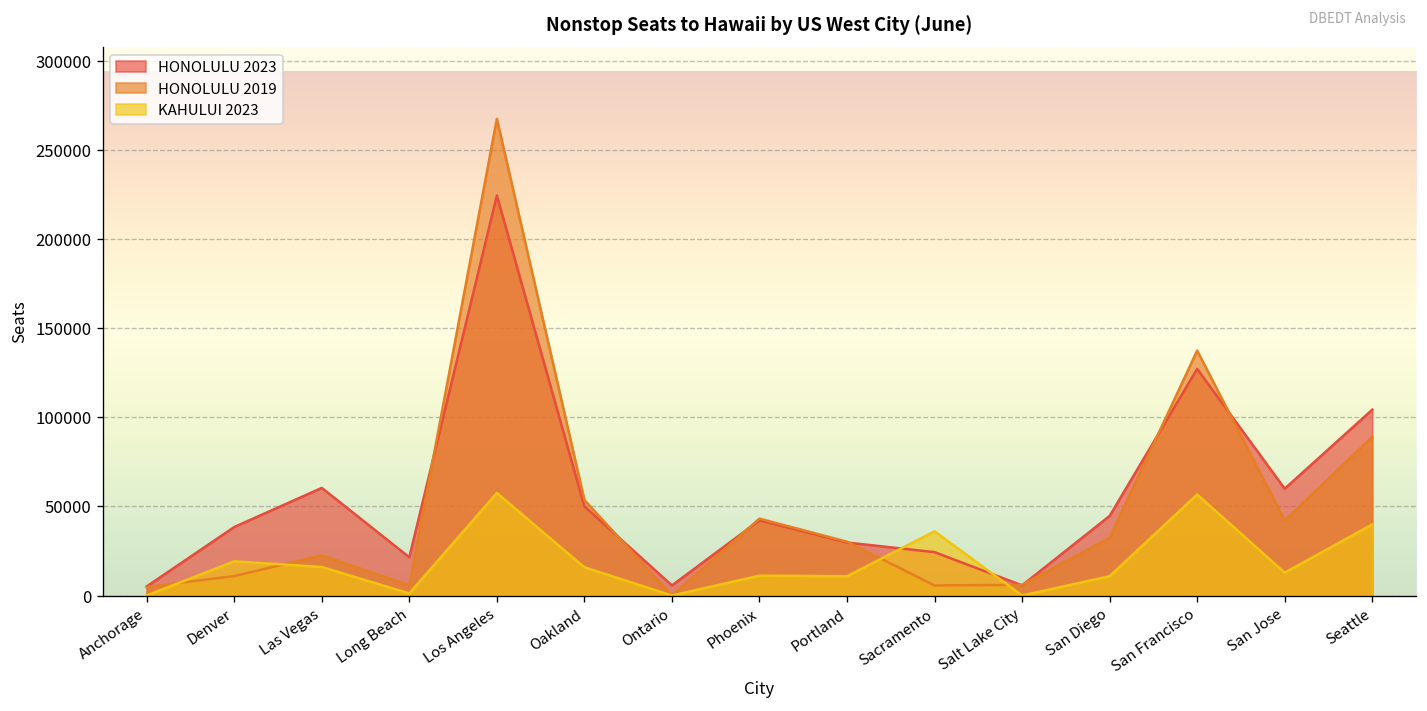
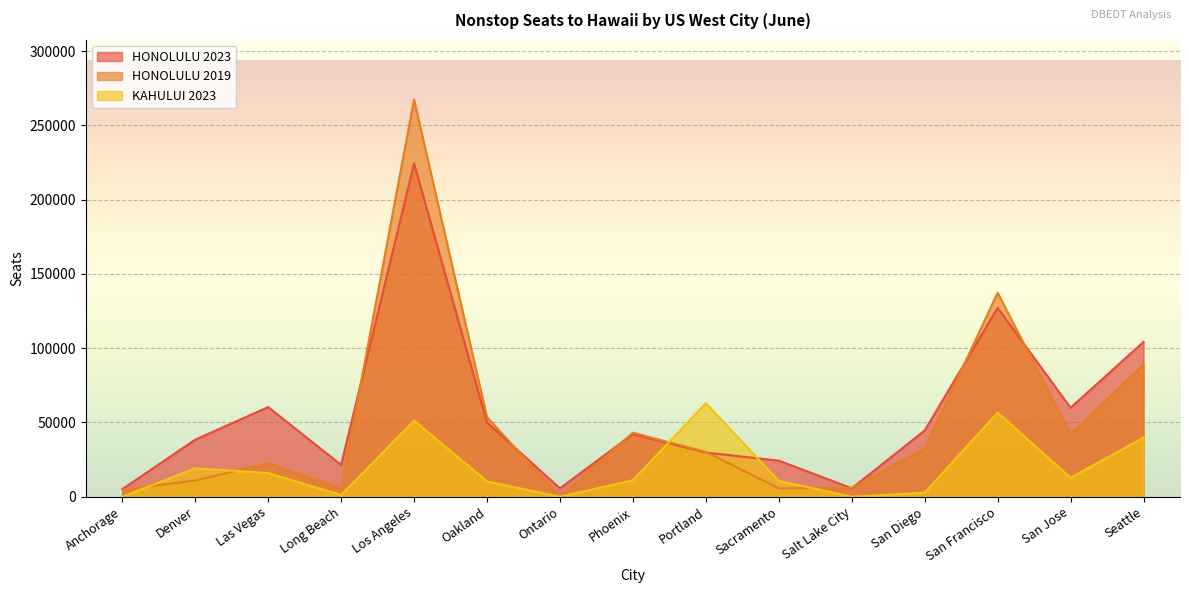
  {
    "KAHULUI 2023": {
      "Anchorage": 0,
      "Denver": 19000,
      "Las Vegas": 16000,
      "Long Beach": 1000,
-     "Los Angeles": 58000,
-     "Oakland": 16000,
+     "Los Angeles": 51000,
+     "Oakland": 10000,
      "Phoenix": 11000,
-     "Portland": 11000,
-     "Sacramento": 36000,
+     "Portland": 63000,
+     "Sacramento": 11000,
      "Salt Lake City": 0,
-     "San Diego": 11000,
+     "San Diego": 3000,
      "San Francisco": 57000,
      "San Jose": 13000,
      "Seattle": 40000
    }
  }
